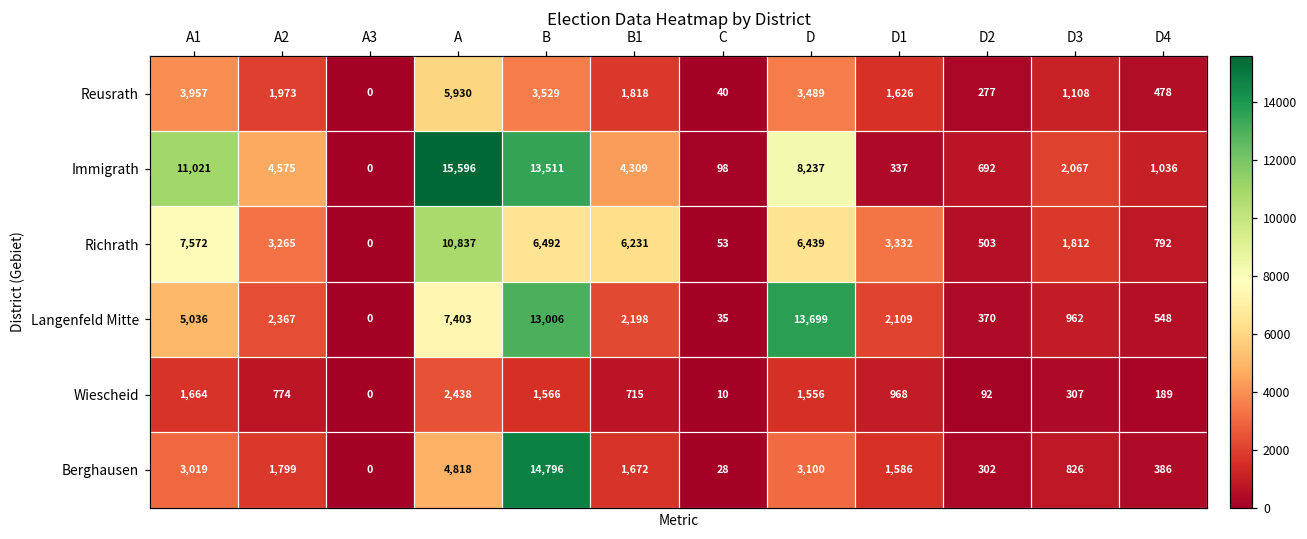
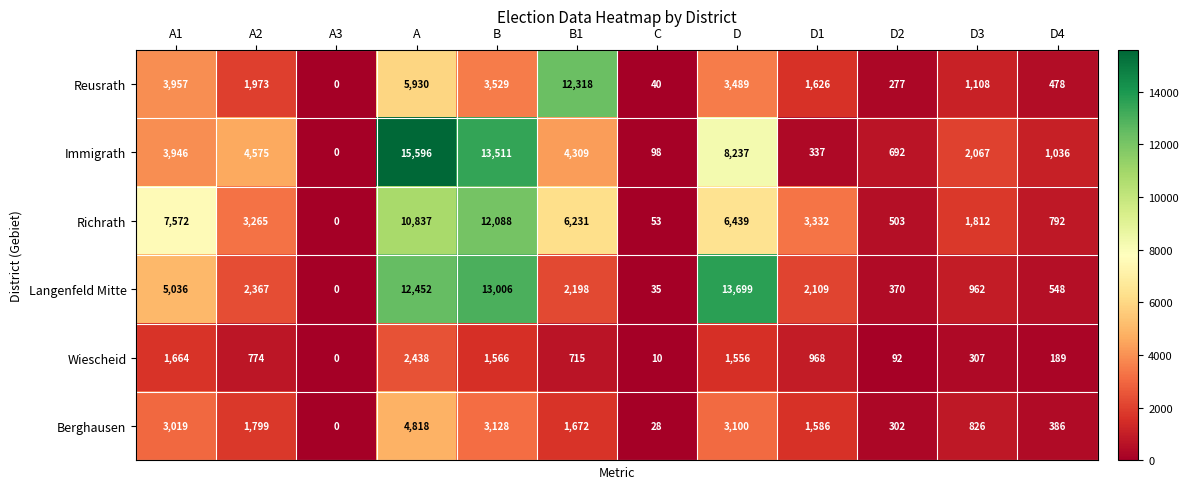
  {
    "Reusrath": {
      "A1": "3,957",
      "A2": "1,973",
      "A3": "0",
      "A": "5,930",
      "B": "3,529",
-     "B1": "1,818",
+     "B1": "12,318",
      "C": "40",
      "D": "3,489",
      "D1": "1,626",
      "D2": "277",
      "D3": "1,108",
      "D4": "478"
    },
    "Immigrath": {
-     "A1": "11,021",
+     "A1": "3,946",
      "A2": "4,575",
      "A3": "0",
      "A": "15,596",
      "B": "13,511",
      "B1": "4,309",
      "C": "98",
      "D": "8,237",
      "D1": "337",
      "D2": "692",
      "D3": "2,067",
      "D4": "1,036"
    },
    "Richrath": {
      "A1": "7,572",
      "A2": "3,265",
      "A3": "0",
      "A": "10,837",
-     "B": "6,492",
+     "B": "12,088",
      "B1": "6,231",
      "C": "53",
      "D": "6,439",
      "D1": "3,332",
      "D2": "503",
      "D3": "1,812",
      "D4": "792"
    },
    "Langenfeld Mitte": {
      "A1": "5,036",
      "A2": "2,367",
      "A3": "0",
-     "A": "7,403",
+     "A": "12,452",
      "B": "13,006",
      "B1": "2,198",
      "C": "35",
      "D": "13,699",
      "D1": "2,109",
      "D2": "370",
      "D3": "962",
      "D4": "548"
    },
    "Wiescheid": {
      "A1": "1,664",
      "A2": "774",
      "A3": "0",
      "A": "2,438",
      "B": "1,566",
      "B1": "715",
      "C": "10",
      "D": "1,556",
      "D1": "968",
      "D2": "92",
      "D3": "307",
      "D4": "189"
    },
    "Berghausen": {
      "A1": "3,019",
      "A2": "1,799",
      "A3": "0",
      "A": "4,818",
-     "B": "14,796",
+     "B": "3,128",
      "B1": "1,672",
      "C": "28",
      "D": "3,100",
      "D1": "1,586",
      "D2": "302",
      "D3": "826",
      "D4": "386"
    }
  }
